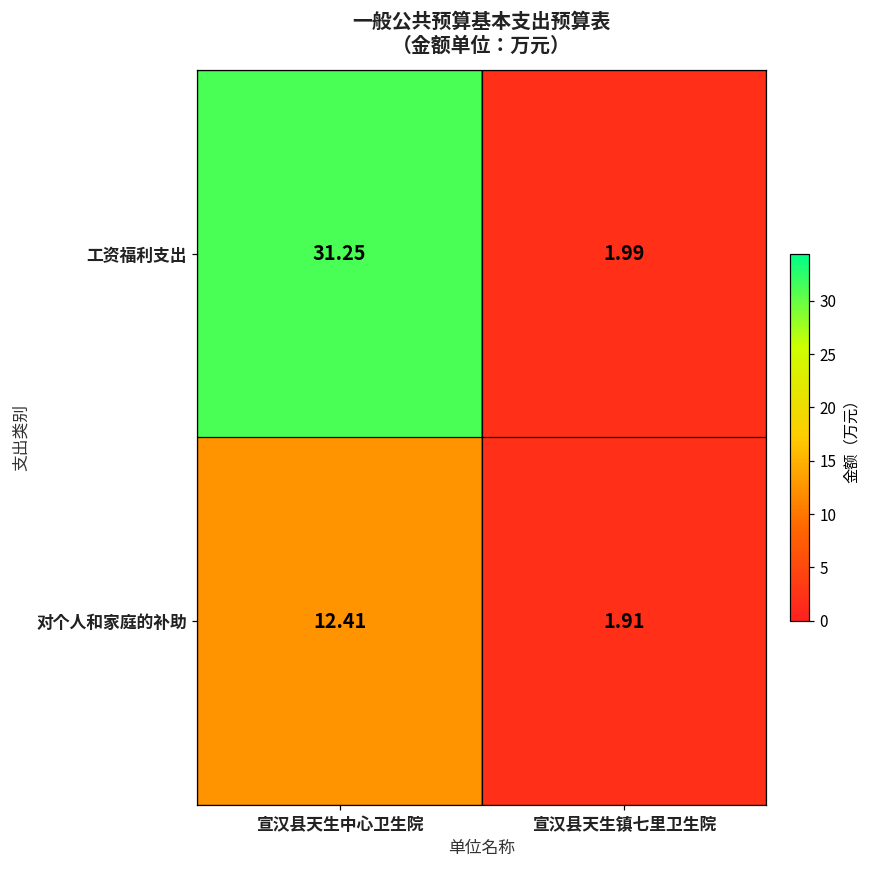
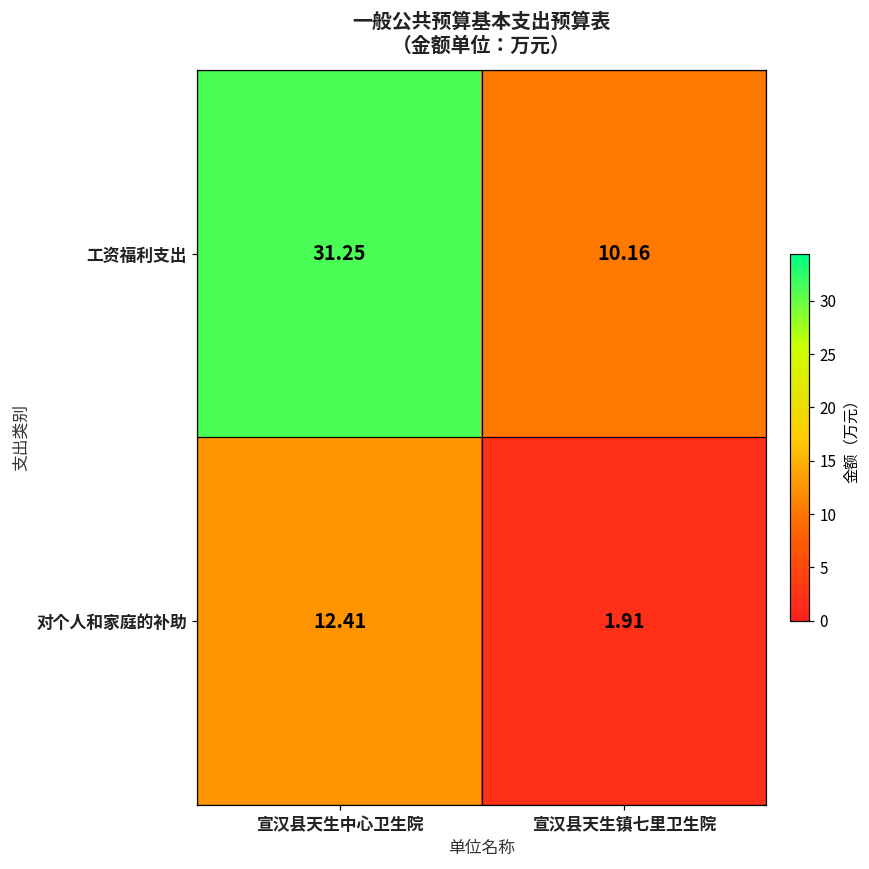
  {
    "工资福利支出": {
      "宣汉县天生中心卫生院": 31.25,
-     "宣汉县天生镇七里卫生院": 1.99
+     "宣汉县天生镇七里卫生院": 10.16
    },
    "对个人和家庭的补助": {
      "宣汉县天生中心卫生院": 12.41,
      "宣汉县天生镇七里卫生院": 1.91
    }
  }
